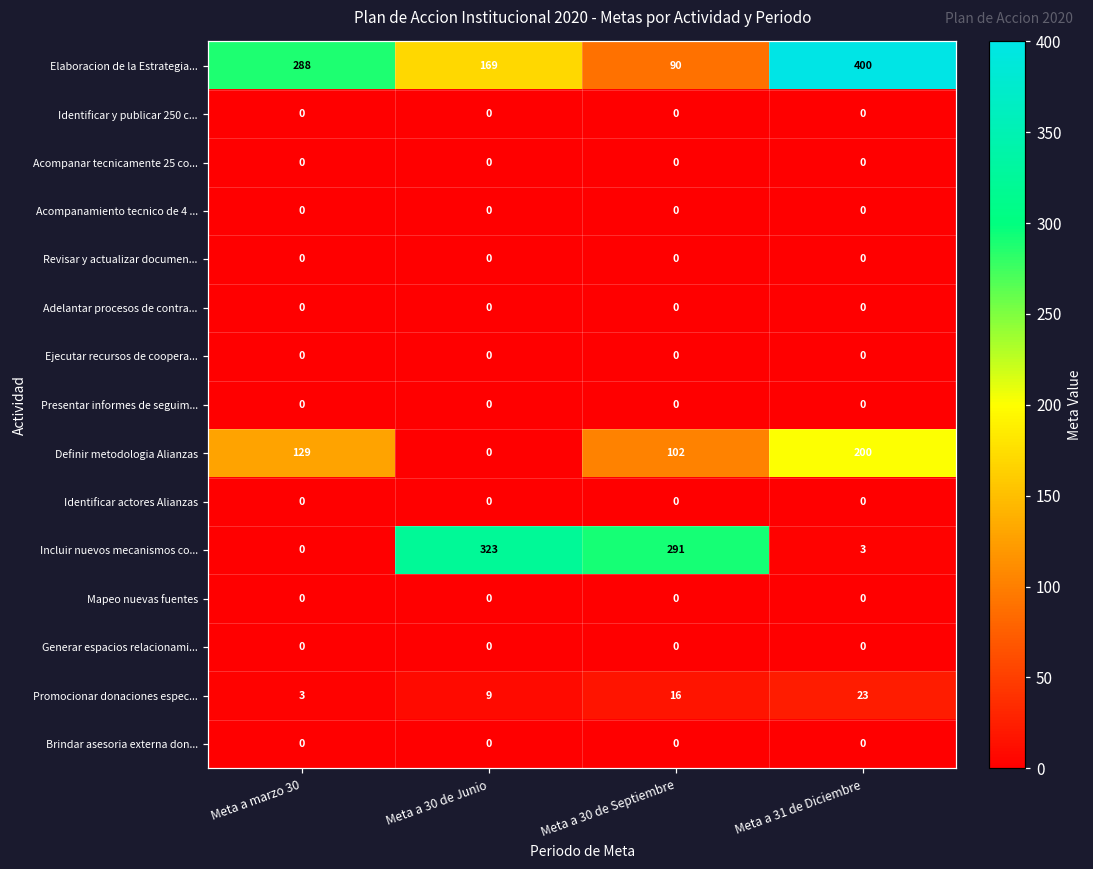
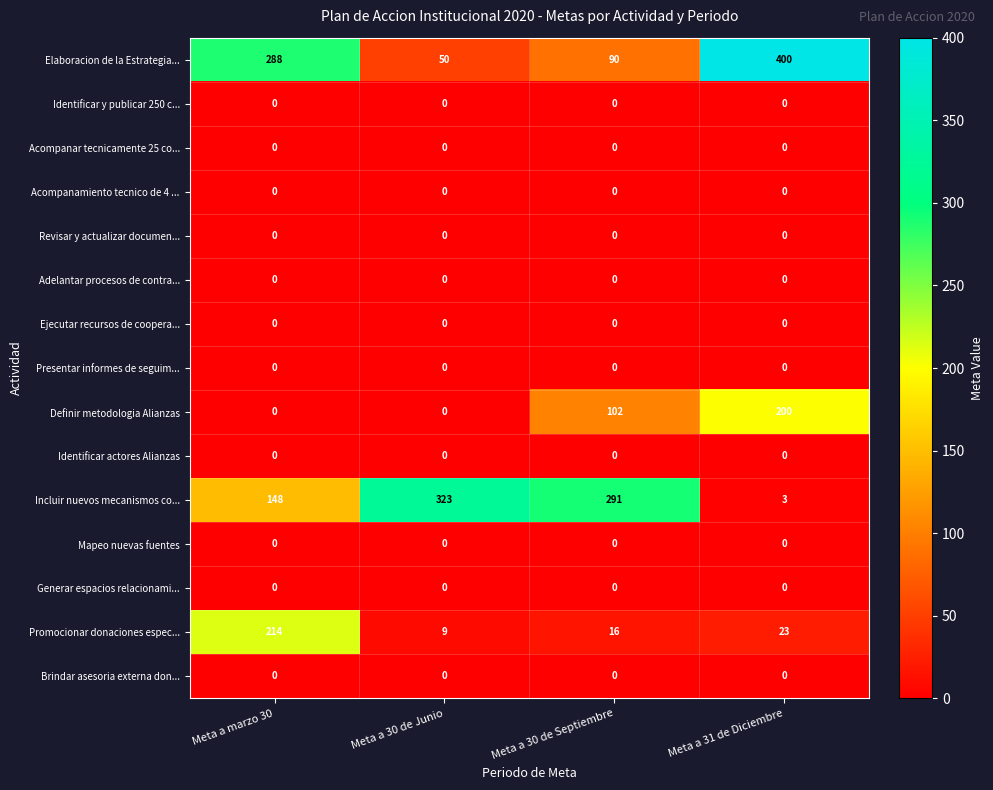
  {
    "Elaboracion de la Estrategia...": {
      "Meta a marzo 30": 288,
-     "Meta a 30 de Junio": 169,
+     "Meta a 30 de Junio": 50,
      "Meta a 30 de Septiembre": 90,
      "Meta a 31 de Diciembre": 400
    },
    "Identificar y publicar 250 c...": {
      "Meta a marzo 30": 0,
      "Meta a 30 de Junio": 0,
      "Meta a 30 de Septiembre": 0,
      "Meta a 31 de Diciembre": 0
    },
    "Acompanar tecnicamente 25 co...": {
      "Meta a marzo 30": 0,
      "Meta a 30 de Junio": 0,
      "Meta a 30 de Septiembre": 0,
      "Meta a 31 de Diciembre": 0
    },
    "Acompanamiento tecnico de 4 ...": {
      "Meta a marzo 30": 0,
      "Meta a 30 de Junio": 0,
      "Meta a 30 de Septiembre": 0,
      "Meta a 31 de Diciembre": 0
    },
    "Revisar y actualizar documen...": {
      "Meta a marzo 30": 0,
      "Meta a 30 de Junio": 0,
      "Meta a 30 de Septiembre": 0,
      "Meta a 31 de Diciembre": 0
    },
    "Adelantar procesos de contra...": {
      "Meta a marzo 30": 0,
      "Meta a 30 de Junio": 0,
      "Meta a 30 de Septiembre": 0,
      "Meta a 31 de Diciembre": 0
    },
    "Ejecutar recursos de coopera...": {
      "Meta a marzo 30": 0,
      "Meta a 30 de Junio": 0,
      "Meta a 30 de Septiembre": 0,
      "Meta a 31 de Diciembre": 0
    },
    "Presentar informes de seguim...": {
      "Meta a marzo 30": 0,
      "Meta a 30 de Junio": 0,
      "Meta a 30 de Septiembre": 0,
      "Meta a 31 de Diciembre": 0
    },
    "Definir metodologia Alianzas": {
-     "Meta a marzo 30": 129,
+     "Meta a marzo 30": 0,
      "Meta a 30 de Junio": 0,
      "Meta a 30 de Septiembre": 102,
      "Meta a 31 de Diciembre": 200
    },
    "Identificar actores Alianzas": {
      "Meta a marzo 30": 0,
      "Meta a 30 de Junio": 0,
      "Meta a 30 de Septiembre": 0,
      "Meta a 31 de Diciembre": 0
    },
    "Incluir nuevos mecanismos co...": {
-     "Meta a marzo 30": 0,
+     "Meta a marzo 30": 148,
      "Meta a 30 de Junio": 323,
      "Meta a 30 de Septiembre": 291,
      "Meta a 31 de Diciembre": 3
    },
    "Mapeo nuevas fuentes": {
      "Meta a marzo 30": 0,
      "Meta a 30 de Junio": 0,
      "Meta a 30 de Septiembre": 0,
      "Meta a 31 de Diciembre": 0
    },
    "Generar espacios relacionami...": {
      "Meta a marzo 30": 0,
      "Meta a 30 de Junio": 0,
      "Meta a 30 de Septiembre": 0,
      "Meta a 31 de Diciembre": 0
    },
    "Promocionar donaciones espec...": {
-     "Meta a marzo 30": 3,
+     "Meta a marzo 30": 214,
      "Meta a 30 de Junio": 9,
      "Meta a 30 de Septiembre": 16,
      "Meta a 31 de Diciembre": 23
    },
    "Brindar asesoria externa don...": {
      "Meta a marzo 30": 0,
      "Meta a 30 de Junio": 0,
      "Meta a 30 de Septiembre": 0,
      "Meta a 31 de Diciembre": 0
    }
  }
